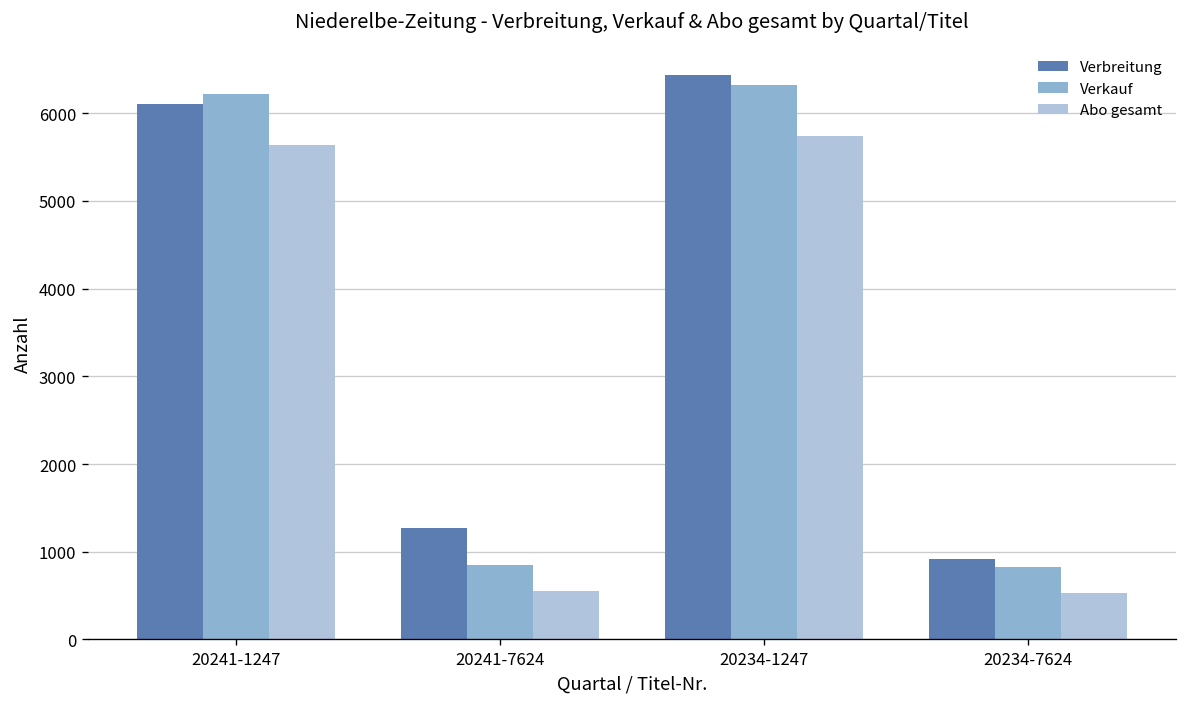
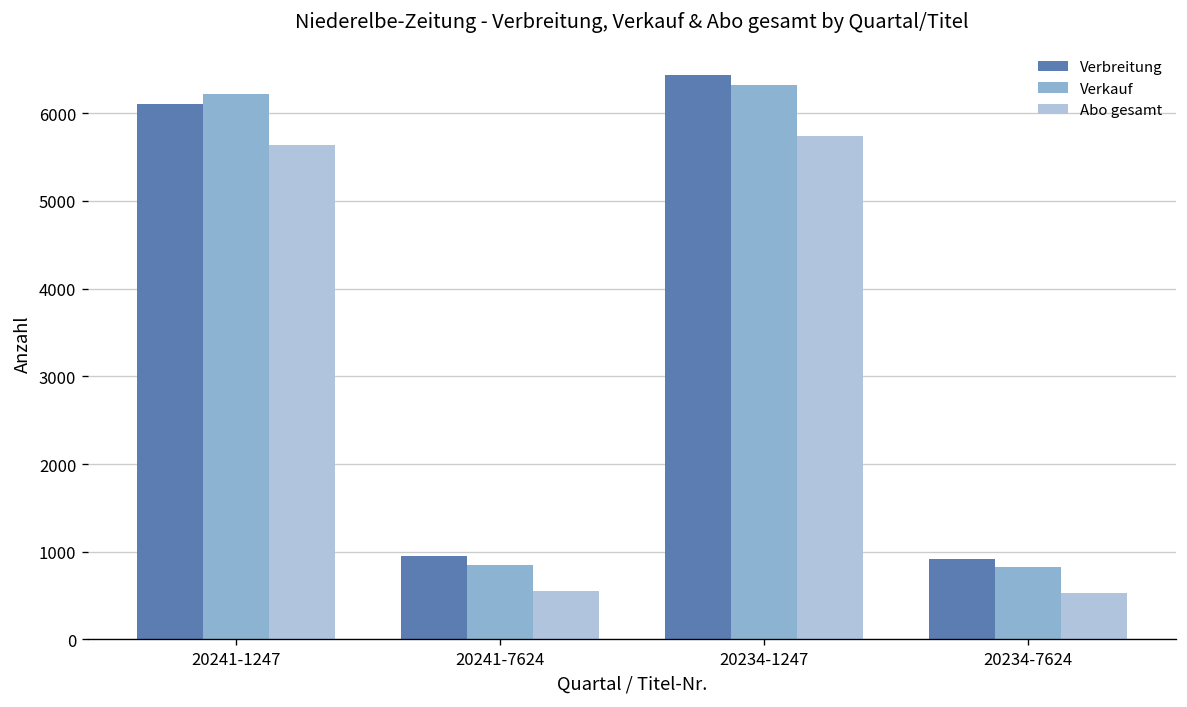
  {
    "Verbreitung": {
      "20241-1247": 6100,
-     "20241-7624": 1300,
+     "20241-7624": 1000,
      "20234-1247": 6400,
      "20234-7624": 900
    }
  }
